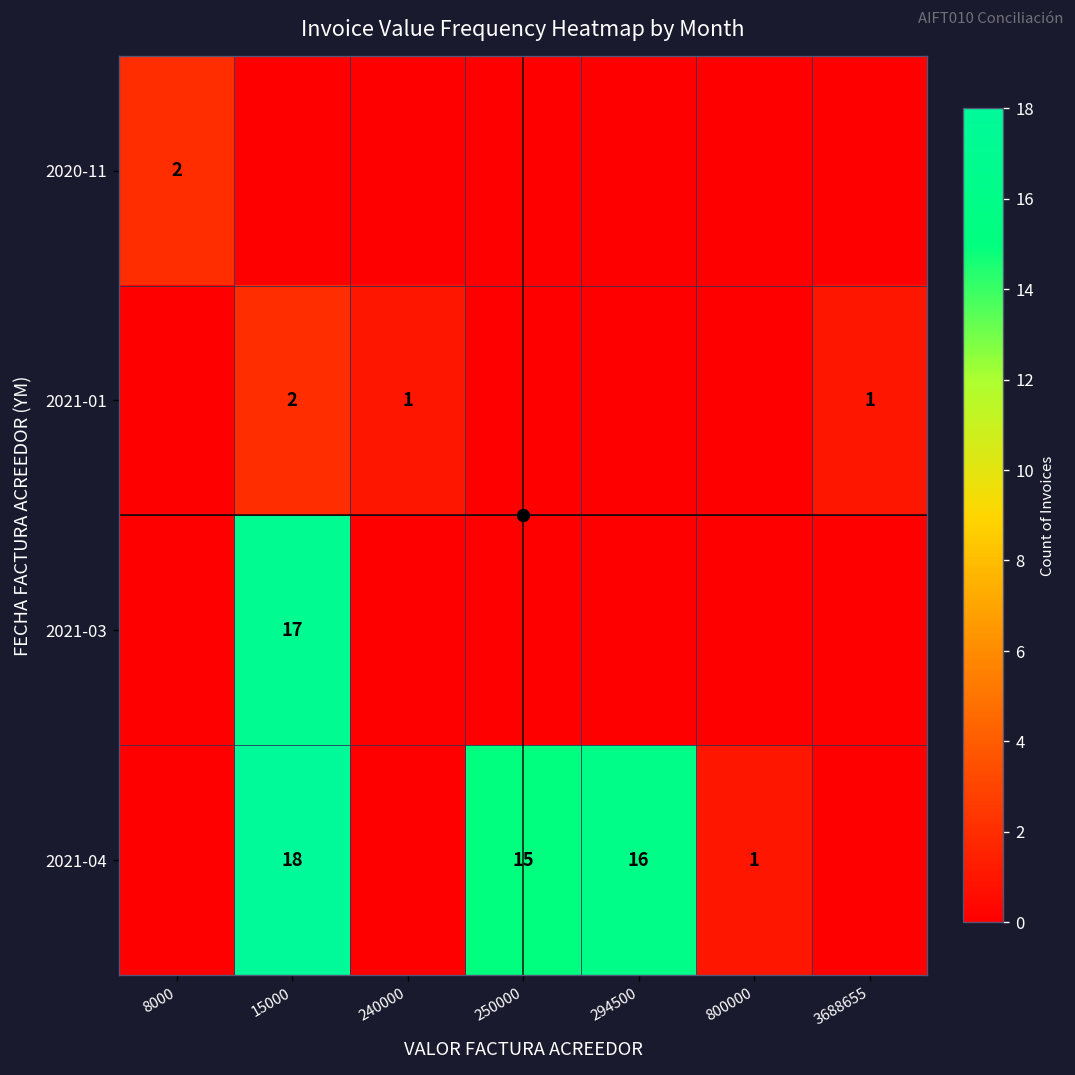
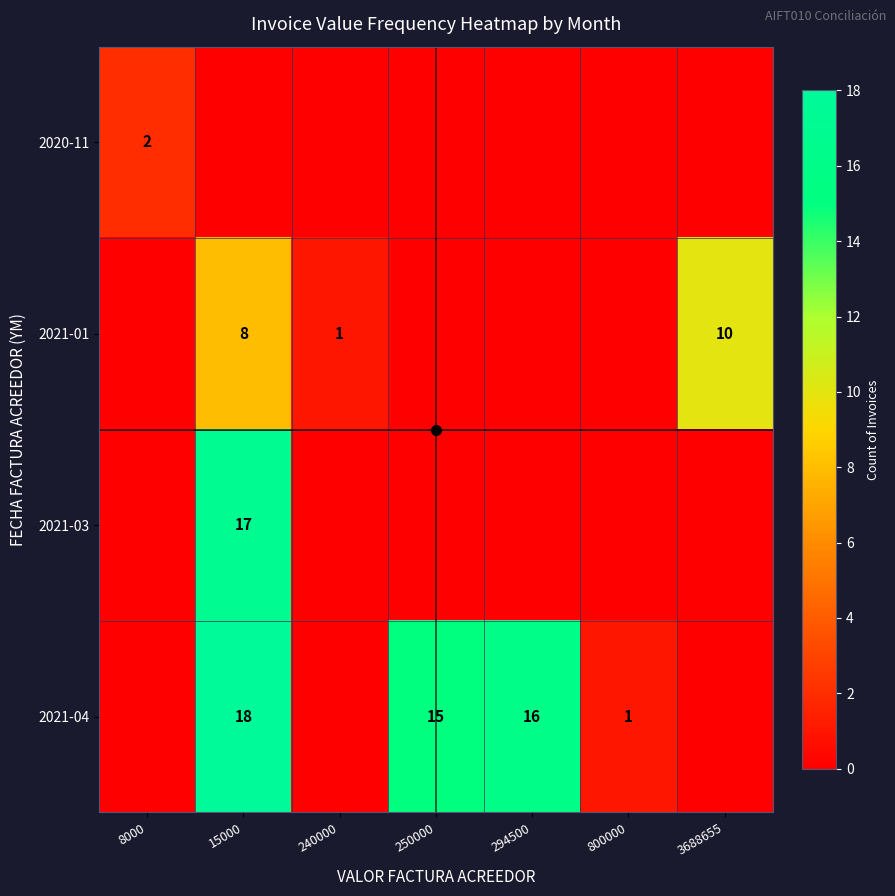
  {
    "2020-11": {
      "8000": 2
    },
    "2021-01": {
-     "15000": 2,
+     "15000": 8,
      "240000": 1,
-     "3688655": 1
+     "3688655": 10
    },
    "2021-03": {
      "15000": 17
    },
    "2021-04": {
      "15000": 18,
      "250000": 15,
      "294500": 16,
      "800000": 1
    }
  }
